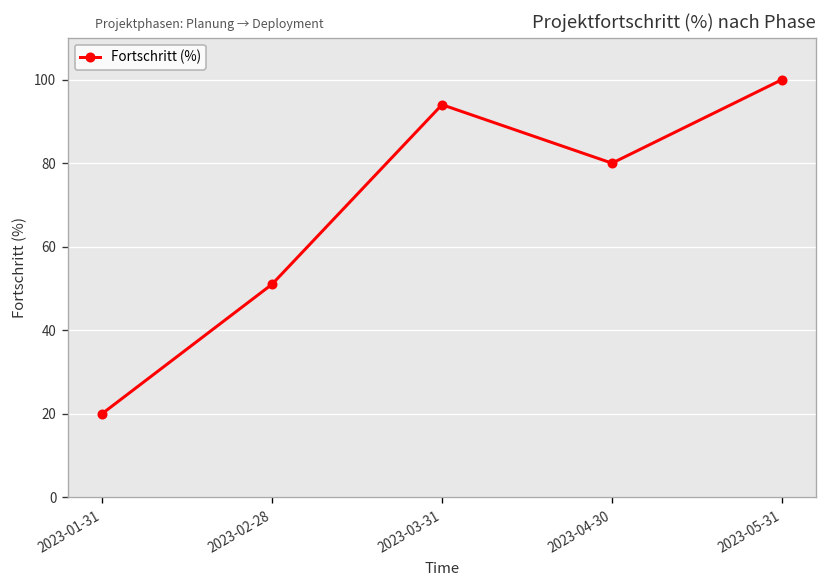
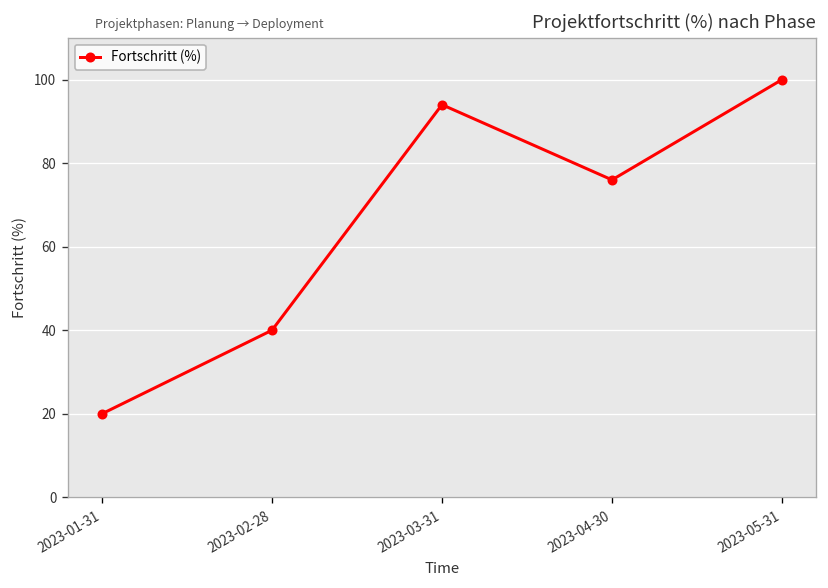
  {
    "2023-01-31": 20,
-   "2023-02-28": 51,
+   "2023-02-28": 40,
    "2023-03-31": 94,
-   "2023-04-30": 80,
+   "2023-04-30": 76,
    "2023-05-31": 100
  }
